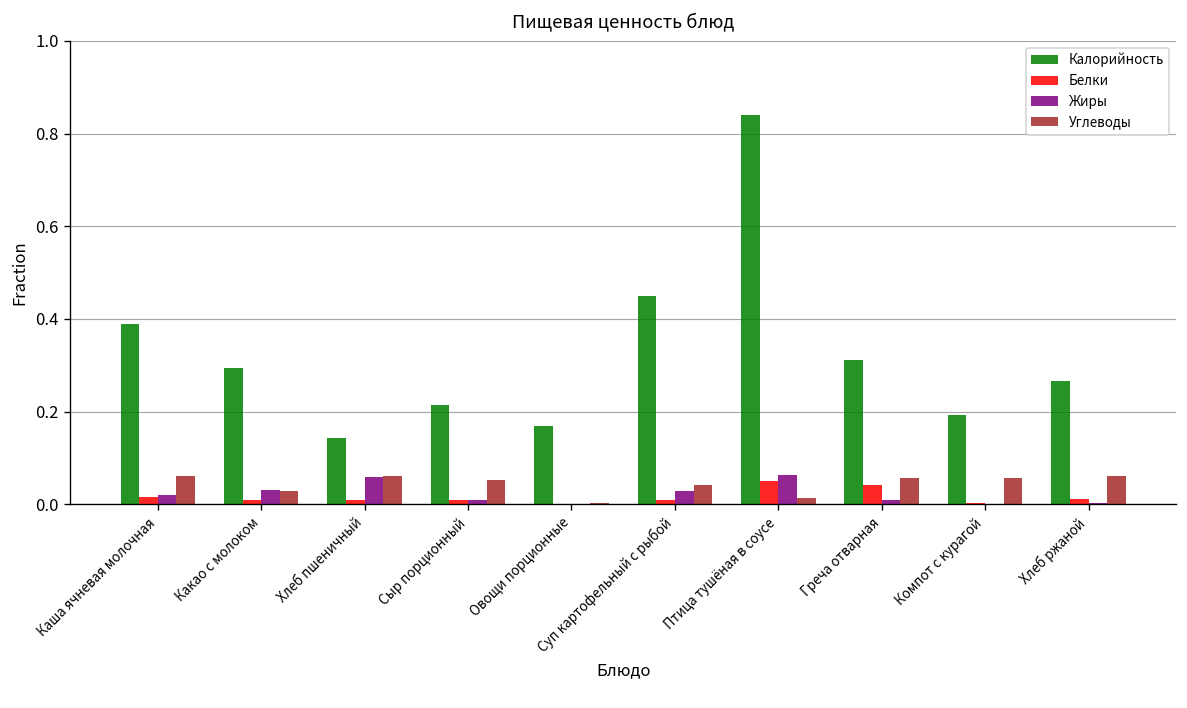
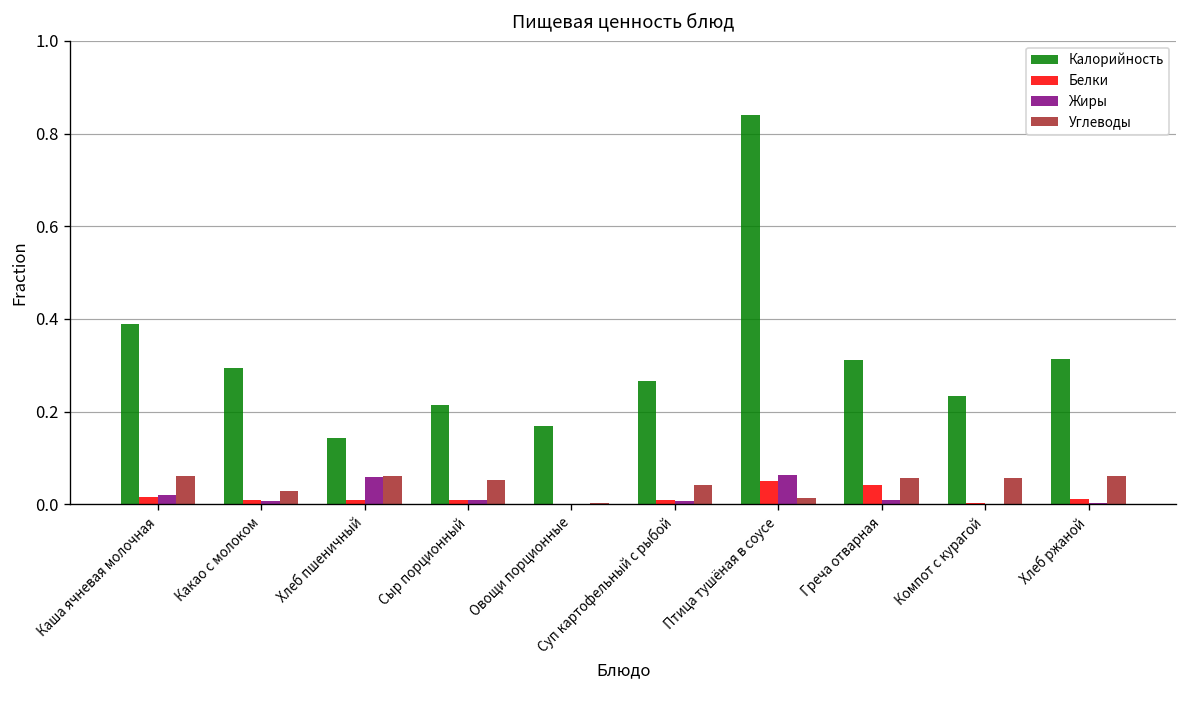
  {
    "Калорийность": {
      "Каша ячневая молочная": 0.39,
      "Какао с молоком": 0.29,
      "Хлеб пшеничный": 0.14,
      "Сыр порционный": 0.21,
      "Овощи порционные": 0.17,
-     "Суп картофельный с рыбой": 0.45,
+     "Суп картофельный с рыбой": 0.27,
      "Птица тушёная в соусе": 0.84,
      "Греча отварная": 0.31,
-     "Компот с курагой": 0.19,
-     "Хлеб ржаной": 0.27
+     "Компот с курагой": 0.23,
+     "Хлеб ржаной": 0.31
    },
    "Белки": {
      "Каша ячневая молочная": 0.02,
      "Какао с молоком": 0.01,
      "Хлеб пшеничный": 0.01,
      "Сыр порционный": 0.01,
      "Овощи порционные": 0.00,
      "Суп картофельный с рыбой": 0.01,
      "Птица тушёная в соусе": 0.05,
      "Греча отварная": 0.04,
      "Хлеб ржаной": 0.01
    },
    "Жиры": {
      "Каша ячневая молочная": 0.02,
-     "Какао с молоком": 0.03,
+     "Какао с молоком": 0.01,
      "Хлеб пшеничный": 0.06,
      "Сыр порционный": 0.01,
      "Овощи порционные": 0.00,
-     "Суп картофельный с рыбой": 0.03,
+     "Суп картофельный с рыбой": 0.01,
      "Птица тушёная в соусе": 0.06,
      "Греча отварная": 0.01,
      "Компот с курагой": 0.00
    },
    "Углеводы": {
      "Каша ячневая молочная": 0.06,
      "Какао с молоком": 0.03,
      "Хлеб пшеничный": 0.06,
      "Сыр порционный": 0.05,
      "Суп картофельный с рыбой": 0.04,
      "Птица тушёная в соусе": 0.01,
      "Греча отварная": 0.06,
      "Компот с курагой": 0.06,
      "Хлеб ржаной": 0.06
    }
  }
